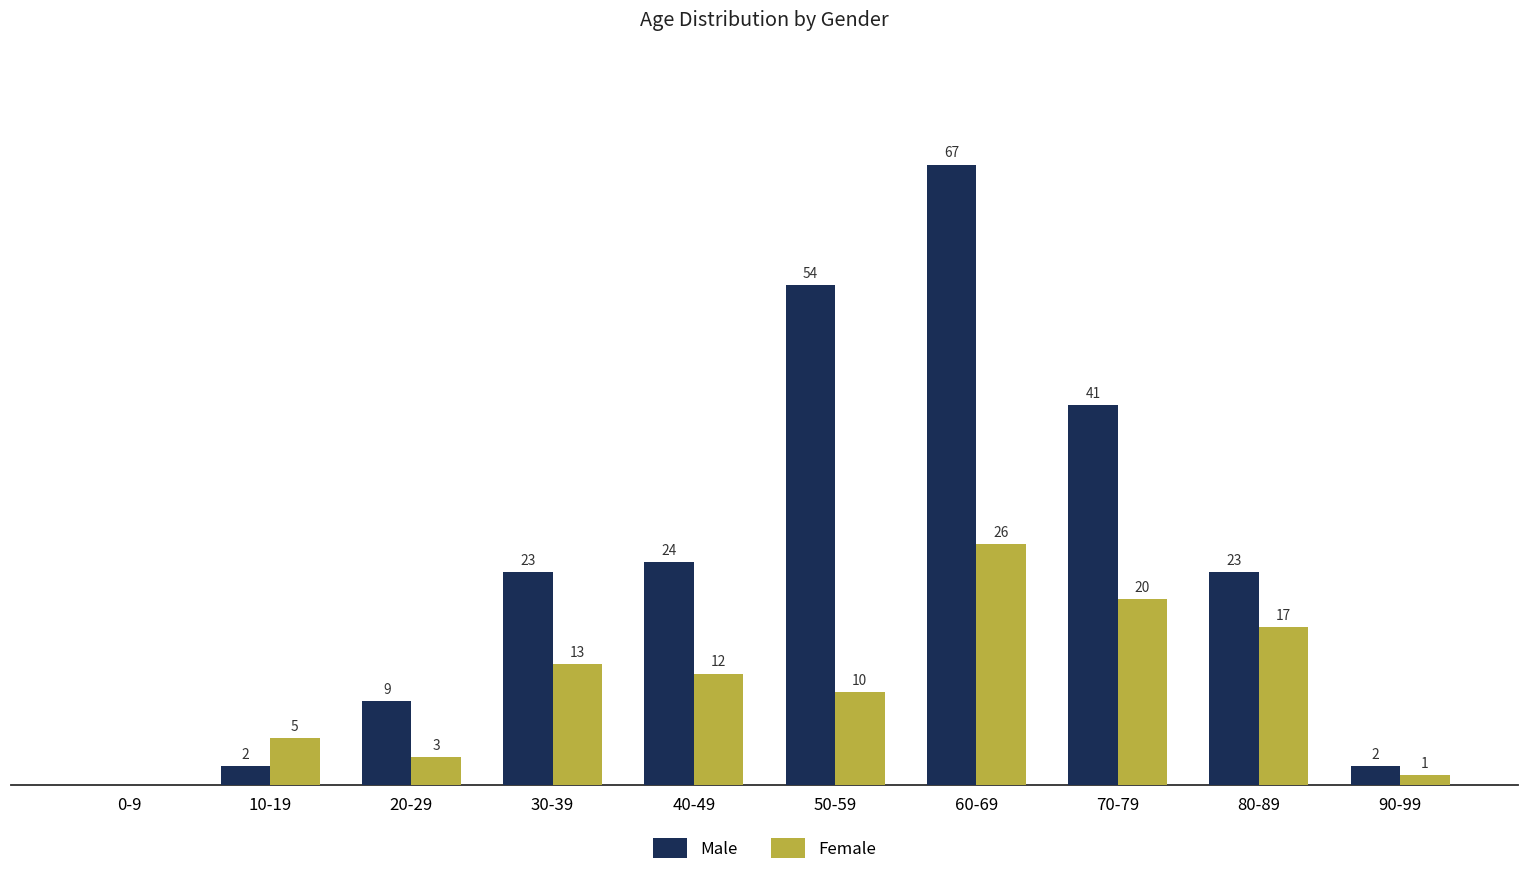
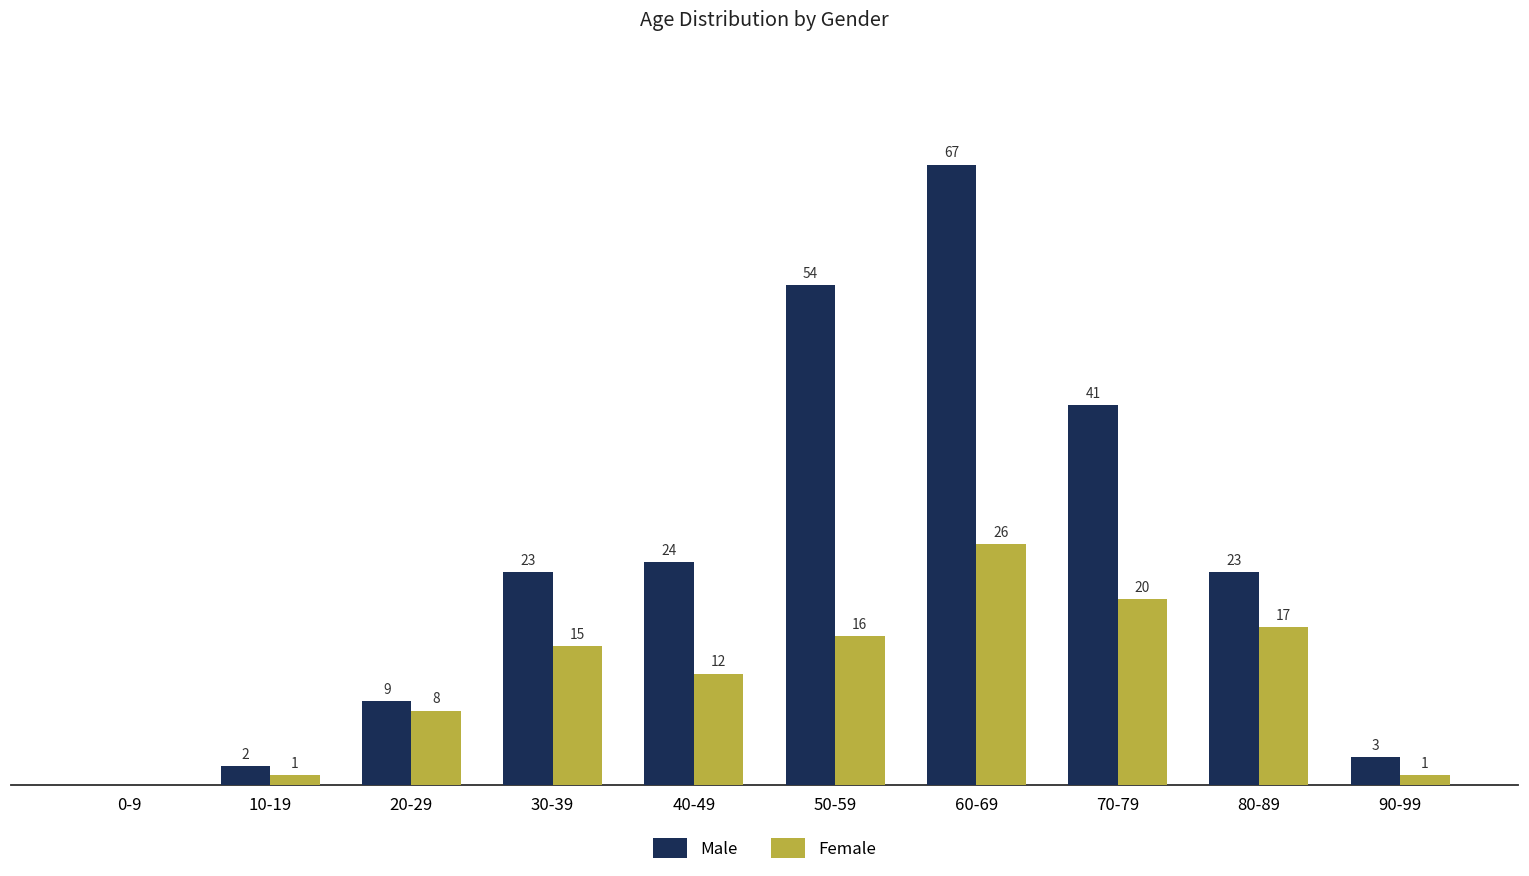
  {
    "Male": {
      "10-19": 2,
      "20-29": 9,
      "30-39": 23,
      "40-49": 24,
      "50-59": 54,
      "60-69": 67,
      "70-79": 41,
      "80-89": 23,
-     "90-99": 2
+     "90-99": 3
    },
    "Female": {
-     "10-19": 5,
-     "20-29": 3,
-     "30-39": 13,
+     "10-19": 1,
+     "20-29": 8,
+     "30-39": 15,
      "40-49": 12,
-     "50-59": 10,
+     "50-59": 16,
      "60-69": 26,
      "70-79": 20,
      "80-89": 17,
      "90-99": 1
    }
  }
